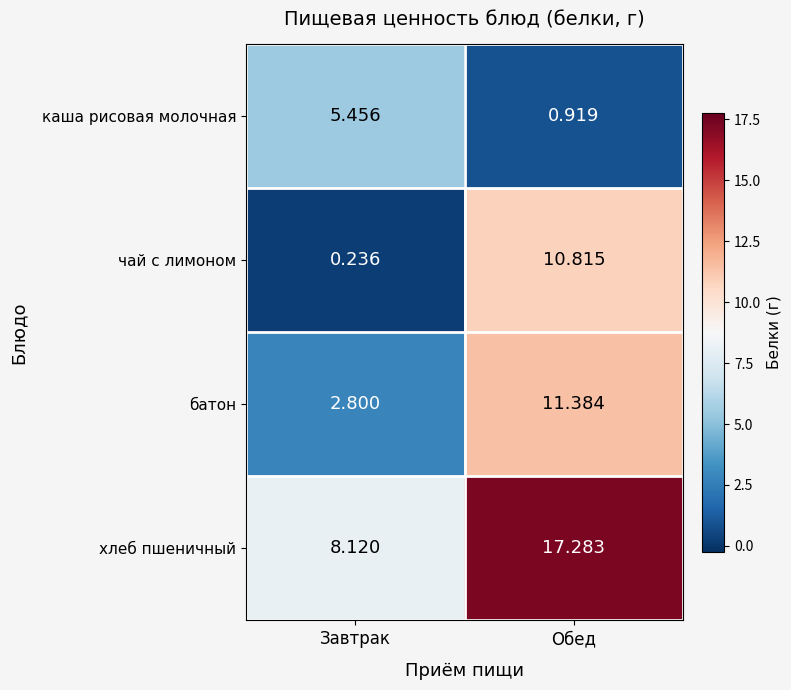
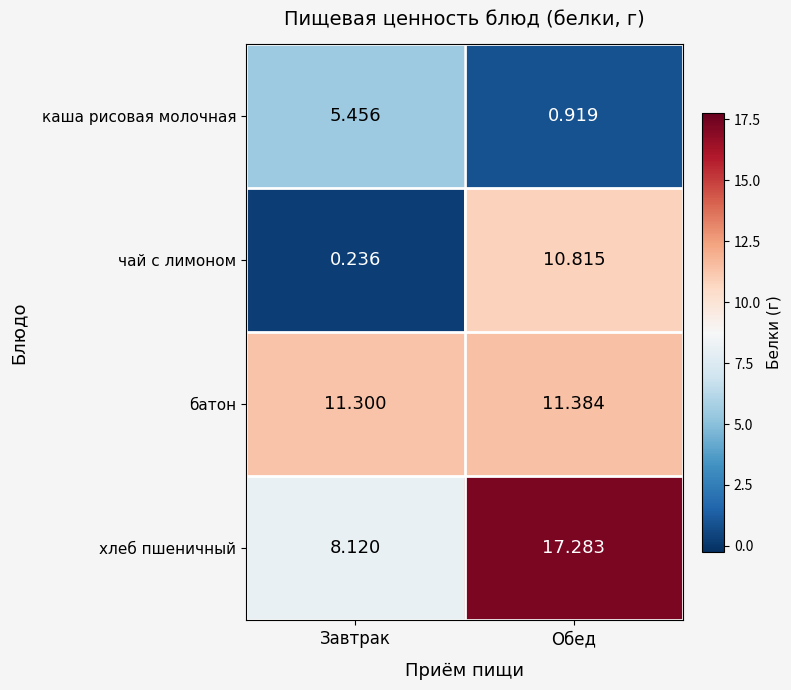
  {
    "каша рисовая молочная": {
      "Завтрак": 5.456,
      "Обед": 0.919
    },
    "чай с лимоном": {
      "Завтрак": 0.236,
      "Обед": 10.815
    },
    "батон": {
-     "Завтрак": 2.800,
+     "Завтрак": 11.300,
      "Обед": 11.384
    },
    "хлеб пшеничный": {
      "Завтрак": 8.120,
      "Обед": 17.283
    }
  }
